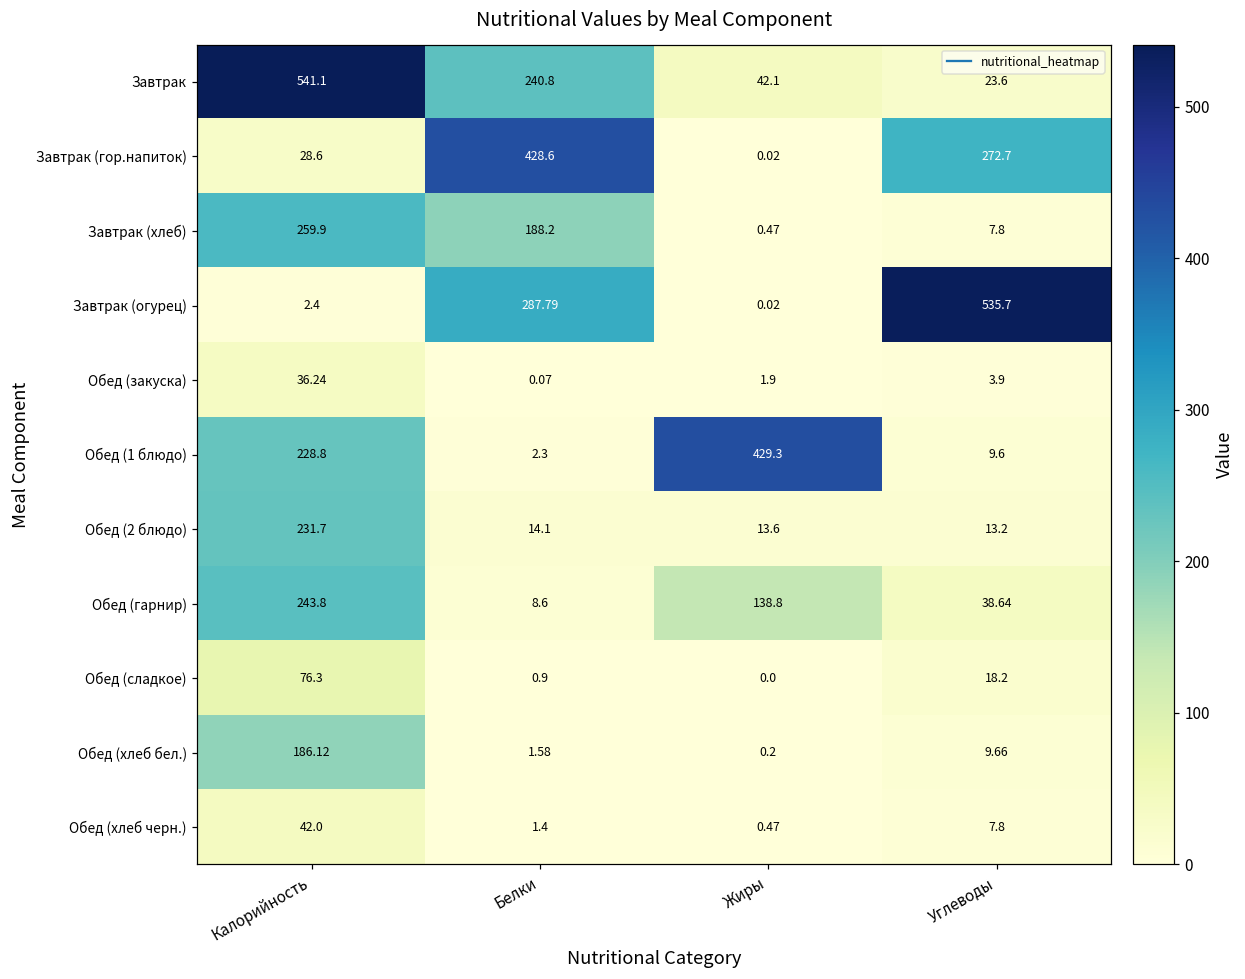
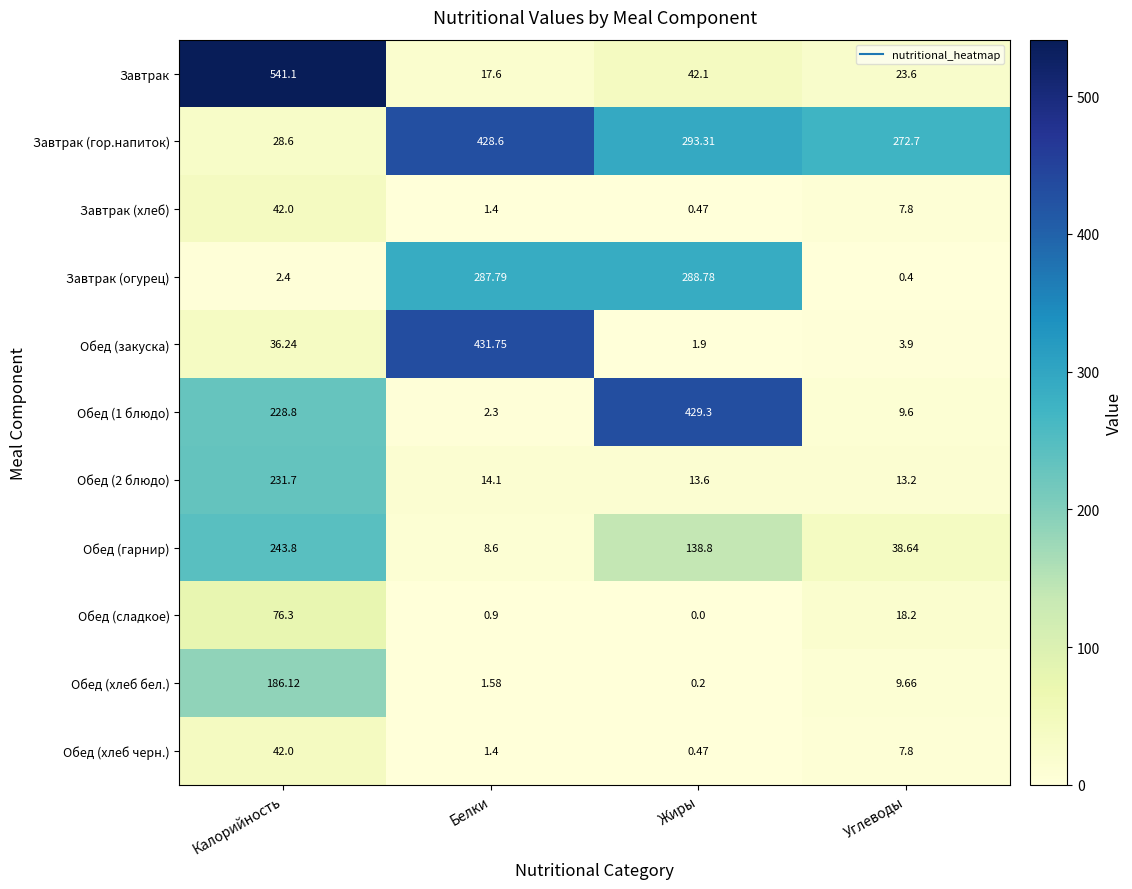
  {
    "Завтрак": {
      "Калорийность": 541.1,
-     "Белки": 240.8,
+     "Белки": 17.6,
      "Жиры": 42.1,
      "Углеводы": 23.6
    },
    "Завтрак (гор.напиток)": {
      "Калорийность": 28.6,
      "Белки": 428.6,
-     "Жиры": 0.02,
+     "Жиры": 293.31,
      "Углеводы": 272.7
    },
    "Завтрак (хлеб)": {
-     "Калорийность": 259.9,
-     "Белки": 188.2,
+     "Калорийность": 42.0,
+     "Белки": 1.4,
      "Жиры": 0.47,
      "Углеводы": 7.8
    },
    "Завтрак (огурец)": {
      "Калорийность": 2.4,
      "Белки": 287.79,
-     "Жиры": 0.02,
-     "Углеводы": 535.7
+     "Жиры": 288.78,
+     "Углеводы": 0.4
    },
    "Обед (закуска)": {
      "Калорийность": 36.24,
-     "Белки": 0.07,
+     "Белки": 431.75,
      "Жиры": 1.9,
      "Углеводы": 3.9
    },
    "Обед (1 блюдо)": {
      "Калорийность": 228.8,
      "Белки": 2.3,
      "Жиры": 429.3,
      "Углеводы": 9.6
    },
    "Обед (2 блюдо)": {
      "Калорийность": 231.7,
      "Белки": 14.1,
      "Жиры": 13.6,
      "Углеводы": 13.2
    },
    "Обед (гарнир)": {
      "Калорийность": 243.8,
      "Белки": 8.6,
      "Жиры": 138.8,
      "Углеводы": 38.64
    },
    "Обед (сладкое)": {
      "Калорийность": 76.3,
      "Белки": 0.9,
      "Жиры": 0.0,
      "Углеводы": 18.2
    },
    "Обед (хлеб бел.)": {
      "Калорийность": 186.12,
      "Белки": 1.58,
      "Жиры": 0.2,
      "Углеводы": 9.66
    },
    "Обед (хлеб черн.)": {
      "Калорийность": 42.0,
      "Белки": 1.4,
      "Жиры": 0.47,
      "Углеводы": 7.8
    }
  }
